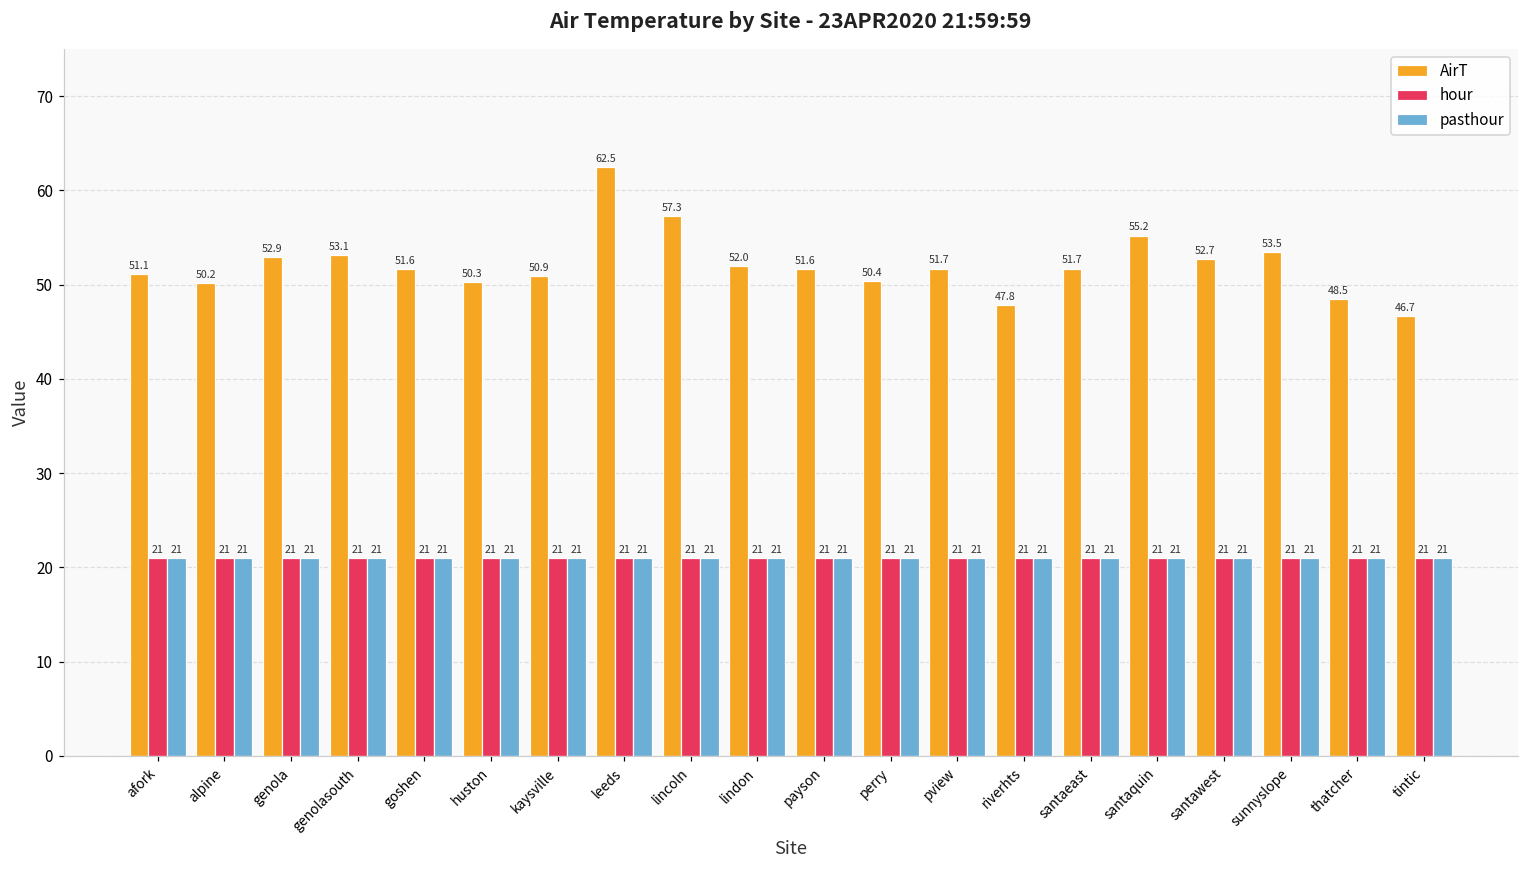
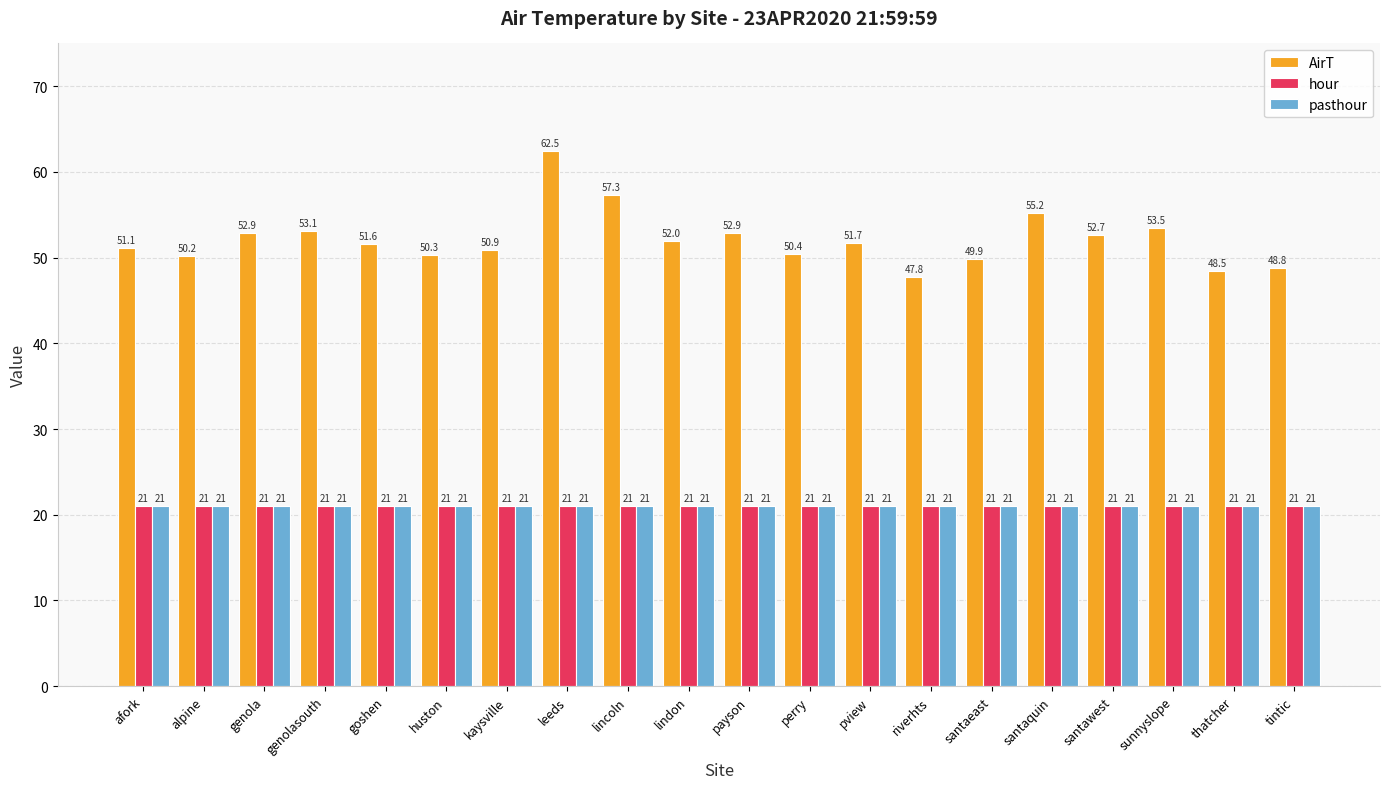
  {
    "AirT": {
      "afork": 51.1,
      "alpine": 50.2,
      "genola": 52.9,
      "genolasouth": 53.1,
      "goshen": 51.6,
      "huston": 50.3,
      "kaysville": 50.9,
      "leeds": 62.5,
      "lincoln": 57.3,
      "lindon": 52.0,
-     "payson": 51.6,
+     "payson": 52.9,
      "perry": 50.4,
      "pview": 51.7,
      "riverhts": 47.8,
-     "santaeast": 51.7,
+     "santaeast": 49.9,
      "santaquin": 55.2,
      "santawest": 52.7,
      "sunnyslope": 53.5,
      "thatcher": 48.5,
-     "tintic": 46.7
+     "tintic": 48.8
    },
    "hour": {
      "afork": 21,
      "alpine": 21,
      "genola": 21,
      "genolasouth": 21,
      "goshen": 21,
      "huston": 21,
      "kaysville": 21,
      "leeds": 21,
      "lincoln": 21,
      "lindon": 21,
      "payson": 21,
      "perry": 21,
      "pview": 21,
      "riverhts": 21,
      "santaeast": 21,
      "santaquin": 21,
      "santawest": 21,
      "sunnyslope": 21,
      "thatcher": 21,
      "tintic": 21
    },
    "pasthour": {
      "afork": 21,
      "alpine": 21,
      "genola": 21,
      "genolasouth": 21,
      "goshen": 21,
      "huston": 21,
      "kaysville": 21,
      "leeds": 21,
      "lincoln": 21,
      "lindon": 21,
      "payson": 21,
      "perry": 21,
      "pview": 21,
      "riverhts": 21,
      "santaeast": 21,
      "santaquin": 21,
      "santawest": 21,
      "sunnyslope": 21,
      "thatcher": 21,
      "tintic": 21
    }
  }
